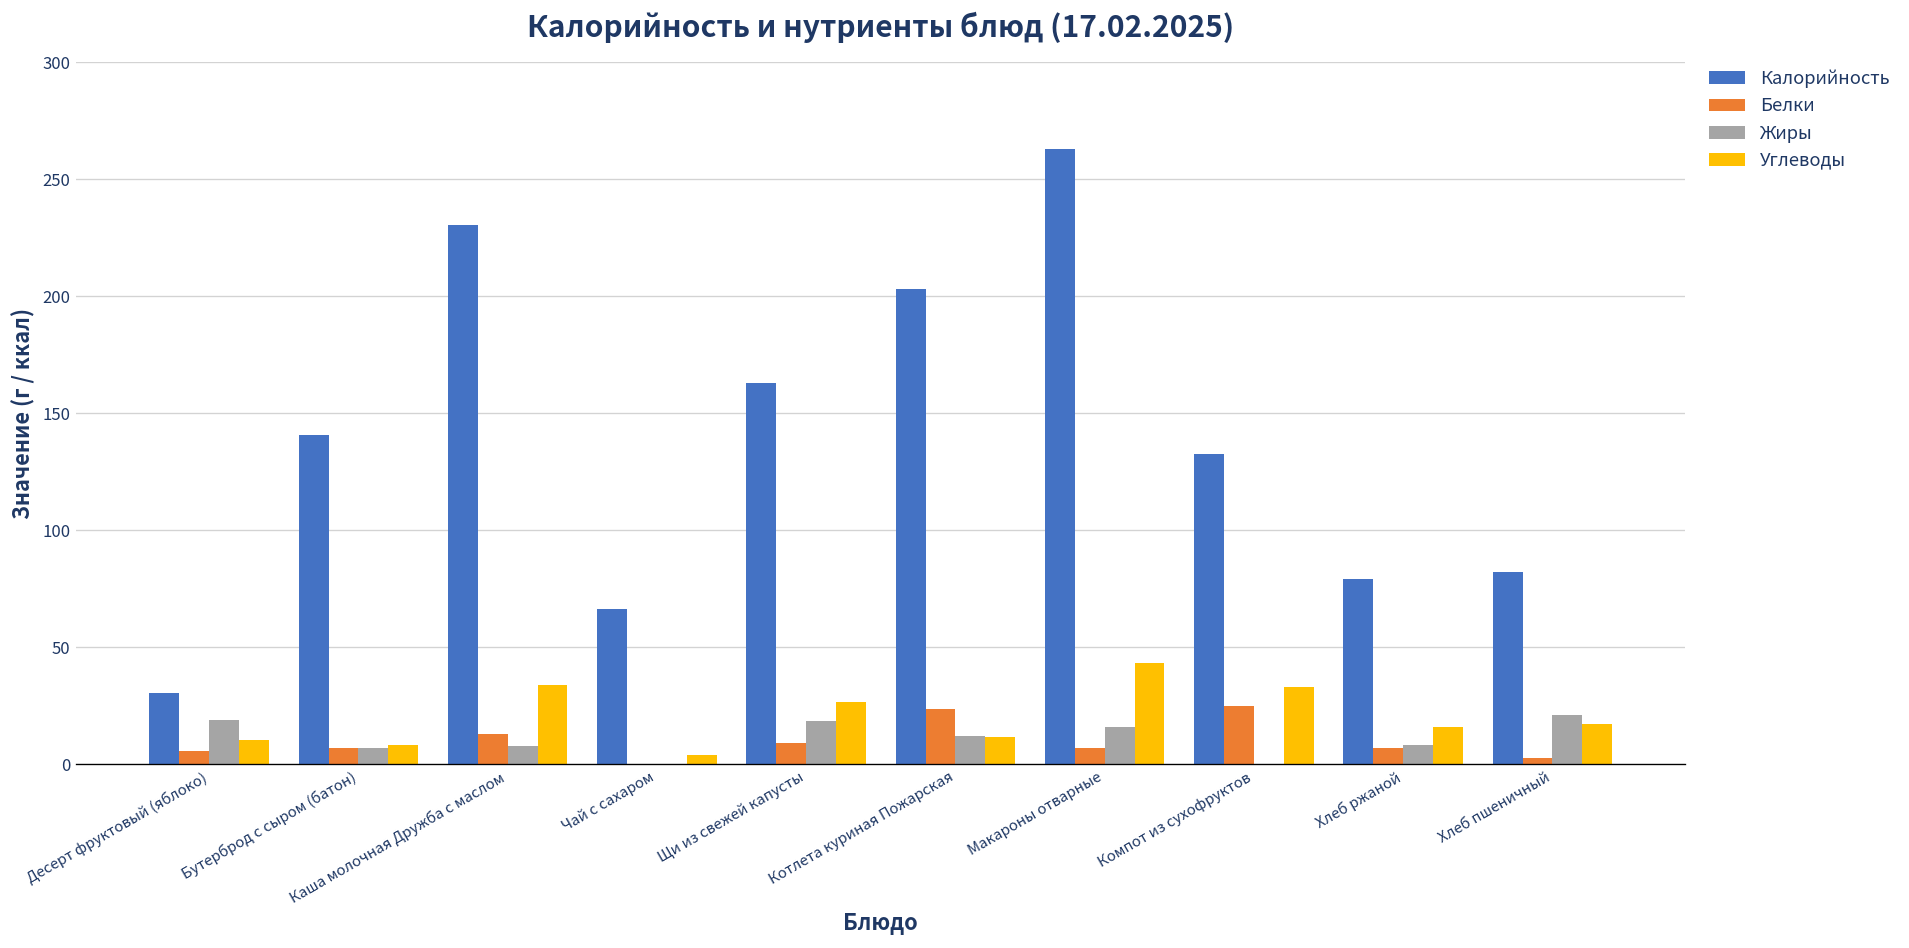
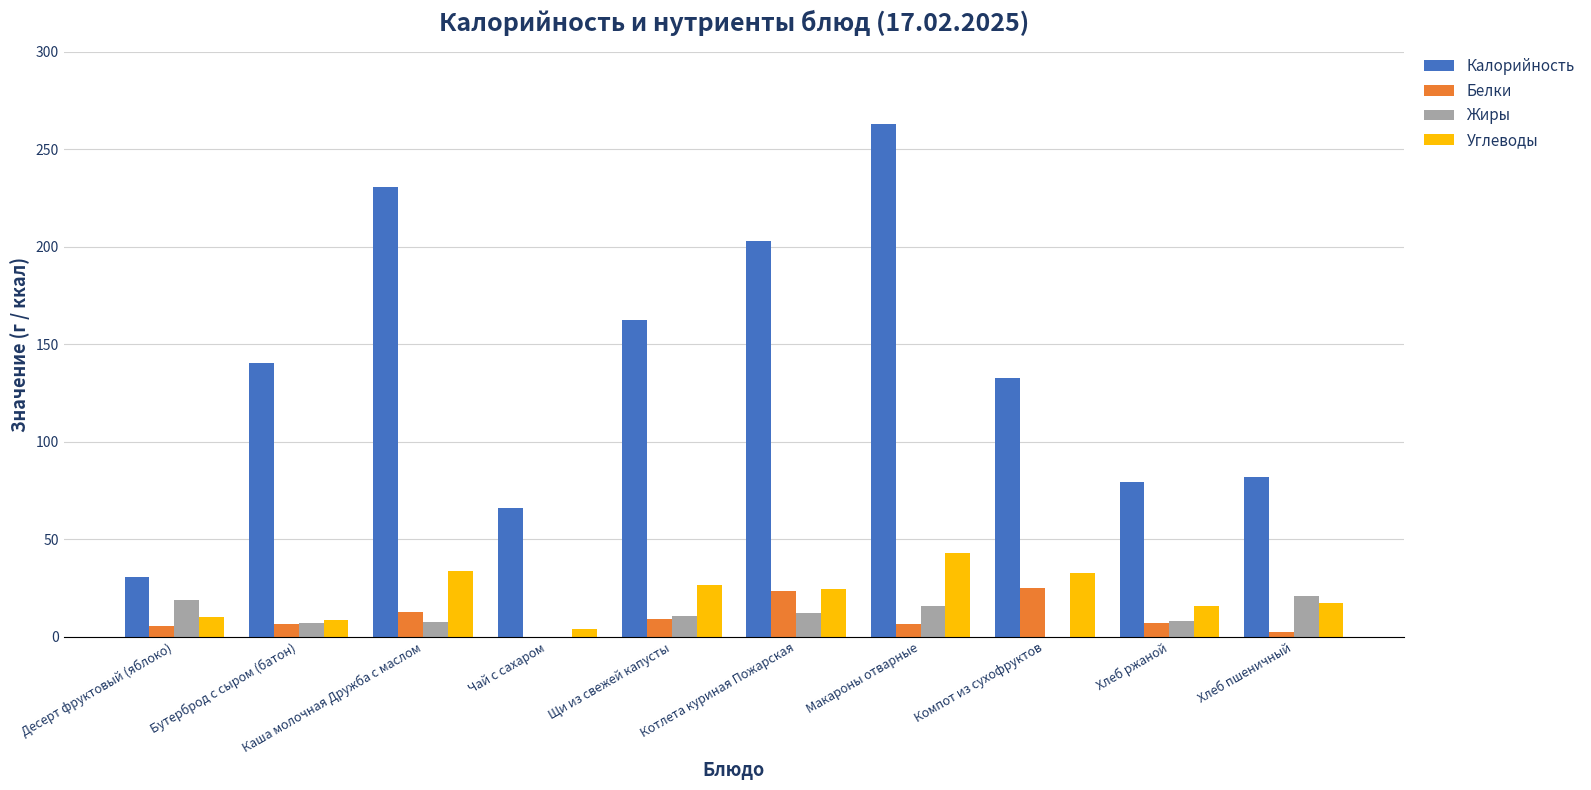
  {
    "Калорийность": {
      "Десерт фруктовый (яблоко)": 30,
      "Бутерброд с сыром (батон)": 141,
      "Каша молочная Дружба с маслом": 231,
      "Чай с сахаром": 66,
      "Щи из свежей капусты": 163,
      "Котлета куриная Пожарская": 203,
      "Макароны отварные": 263,
      "Компот из сухофруктов": 133,
      "Хлеб ржаной": 79,
      "Хлеб пшеничный": 82
    },
    "Белки": {
      "Десерт фруктовый (яблоко)": 6,
      "Бутерброд с сыром (батон)": 7,
      "Каша молочная Дружба с маслом": 13,
      "Чай с сахаром": 0,
      "Щи из свежей капусты": 9,
      "Котлета куриная Пожарская": 24,
      "Макароны отварные": 7,
      "Компот из сухофруктов": 25,
      "Хлеб ржаной": 7,
      "Хлеб пшеничный": 3
    },
    "Жиры": {
      "Десерт фруктовый (яблоко)": 19,
      "Бутерброд с сыром (батон)": 7,
      "Каша молочная Дружба с маслом": 8,
      "Чай с сахаром": 0,
-     "Щи из свежей капусты": 18,
+     "Щи из свежей капусты": 11,
      "Котлета куриная Пожарская": 12,
      "Макароны отварные": 16,
      "Компот из сухофруктов": 0,
      "Хлеб ржаной": 8,
      "Хлеб пшеничный": 21
    },
    "Углеводы": {
      "Десерт фруктовый (яблоко)": 10,
      "Бутерброд с сыром (батон)": 8,
      "Каша молочная Дружба с маслом": 34,
      "Чай с сахаром": 4,
      "Щи из свежей капусты": 27,
-     "Котлета куриная Пожарская": 11,
+     "Котлета куриная Пожарская": 25,
      "Макароны отварные": 43,
      "Компот из сухофруктов": 33,
      "Хлеб ржаной": 16,
      "Хлеб пшеничный": 17
    }
  }
